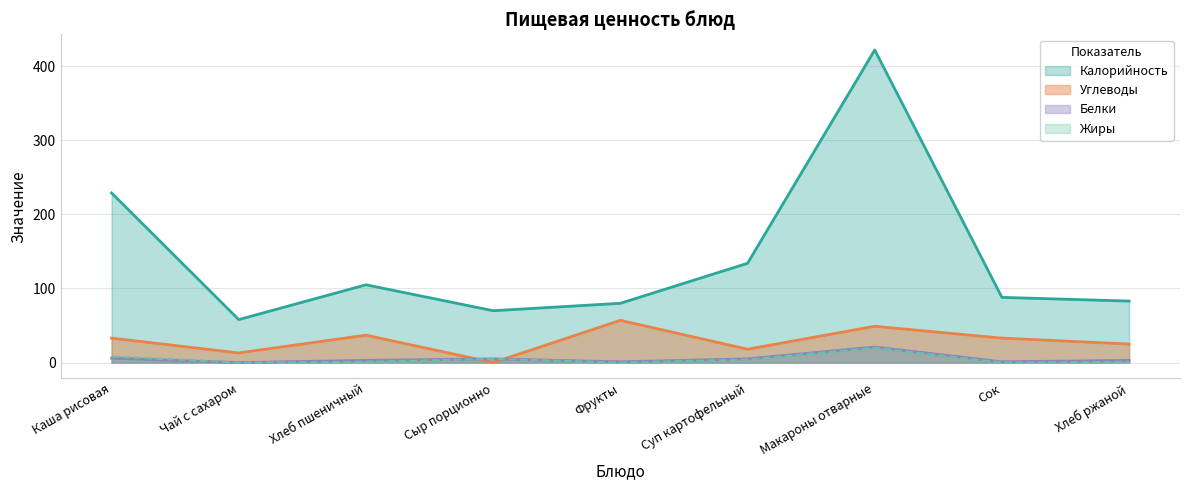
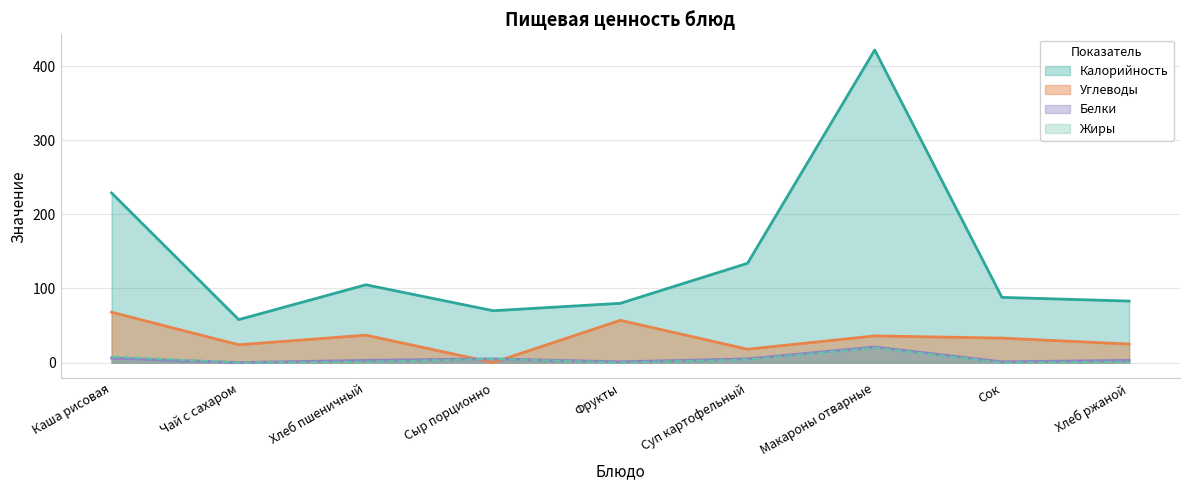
  {
    "Углеводы": {
-     "Каша рисовая": 30,
-     "Чай с сахаром": 10,
+     "Каша рисовая": 70,
+     "Чай с сахаром": 20,
      "Хлеб пшеничный": 40,
      "Сыр порционно": 0,
      "Фрукты": 60,
      "Суп картофельный": 20,
-     "Макароны отварные": 50,
+     "Макароны отварные": 40,
      "Сок": 30,
      "Хлеб ржаной": 30
    }
  }
